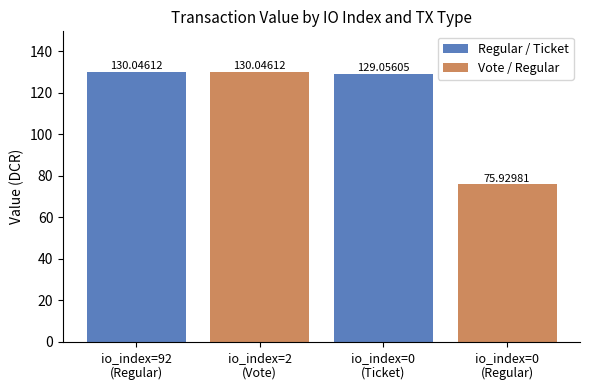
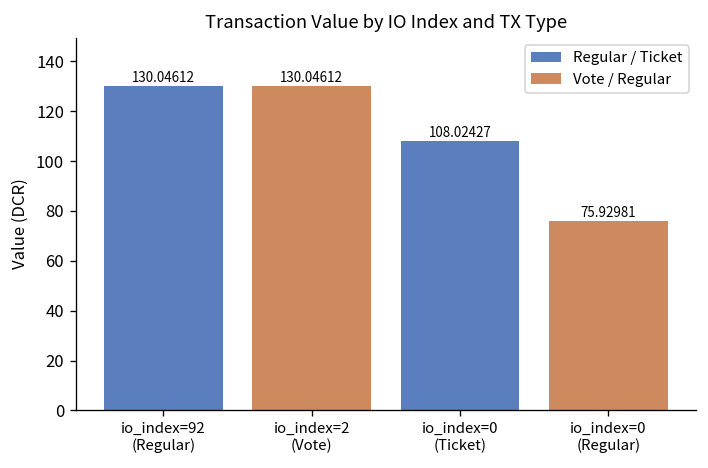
  {
    "Regular / Ticket": {
      "io_index=92 (Regular)": 130.04612,
-     "io_index=0 (Ticket)": 129.05605
+     "io_index=0 (Ticket)": 108.02427
    },
    "Vote / Regular": {
      "io_index=2 (Vote)": 130.04612,
      "io_index=0 (Regular)": 75.92981
    }
  }
